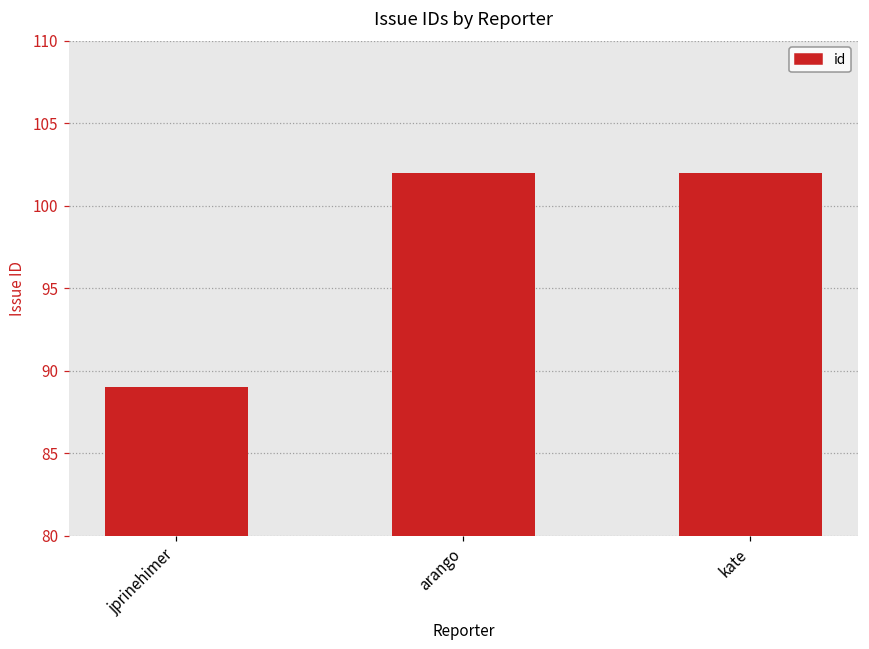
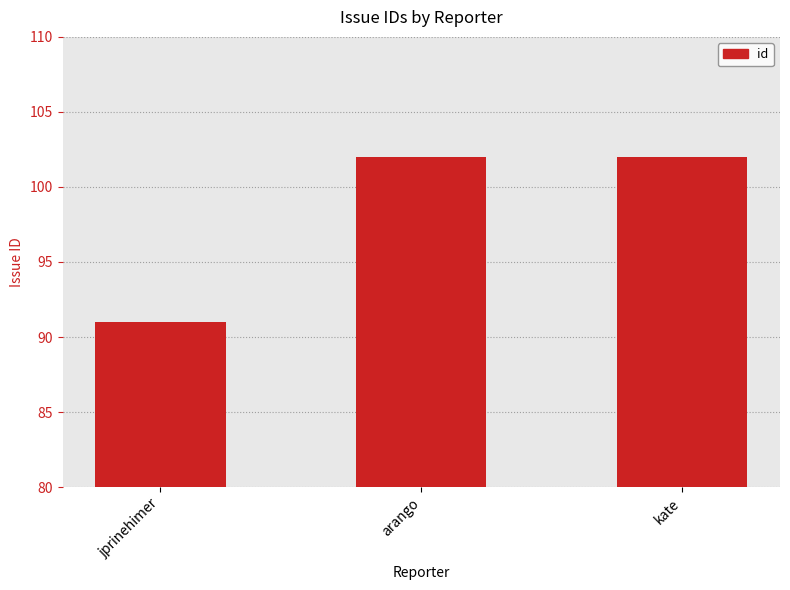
  {
-   "jprinehimer": 89,
+   "jprinehimer": 91,
    "arango": 102,
    "kate": 102
  }
